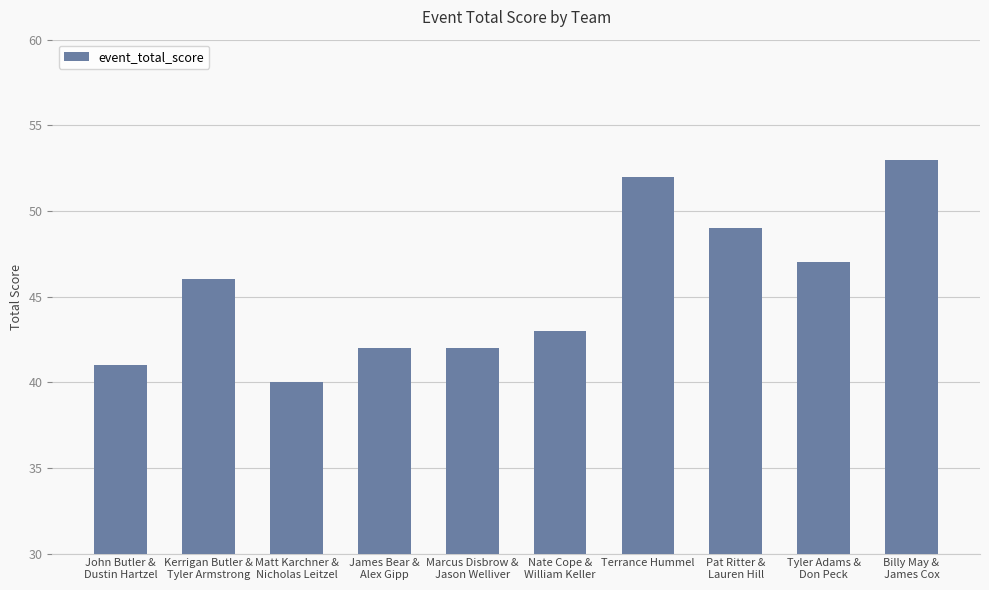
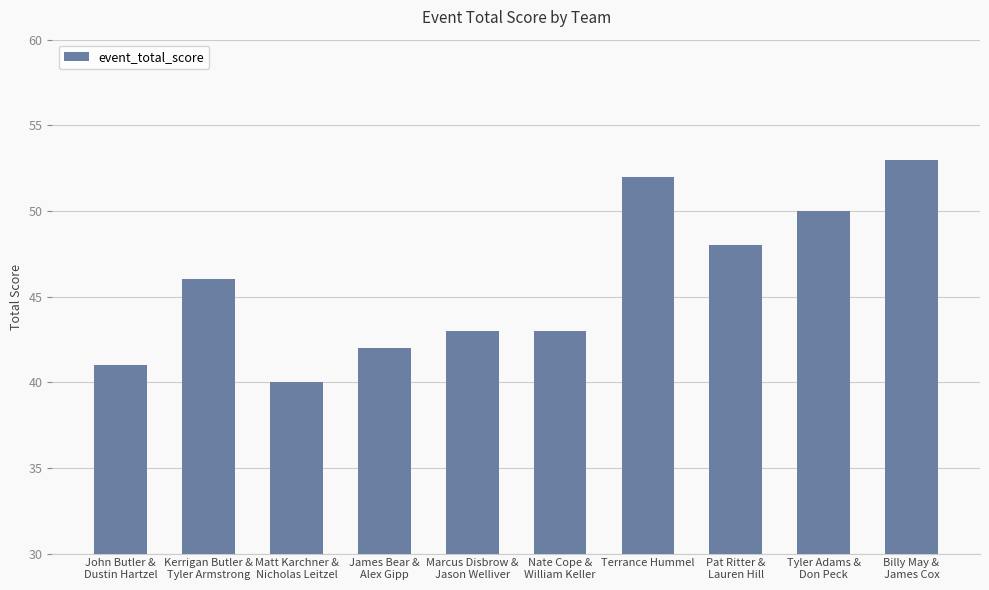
  {
    "John Butler & Dustin Hartzel": 41,
    "Kerrigan Butler & Tyler Armstrong": 46,
    "Matt Karchner & Nicholas Leitzel": 40,
    "James Bear & Alex Gipp": 42,
-   "Marcus Disbrow & Jason Welliver": 42,
+   "Marcus Disbrow & Jason Welliver": 43,
    "Nate Cope & William Keller": 43,
    "Terrance Hummel": 52,
-   "Pat Ritter & Lauren Hill": 49,
-   "Tyler Adams & Don Peck": 47,
+   "Pat Ritter & Lauren Hill": 48,
+   "Tyler Adams & Don Peck": 50,
    "Billy May & James Cox": 53
  }
